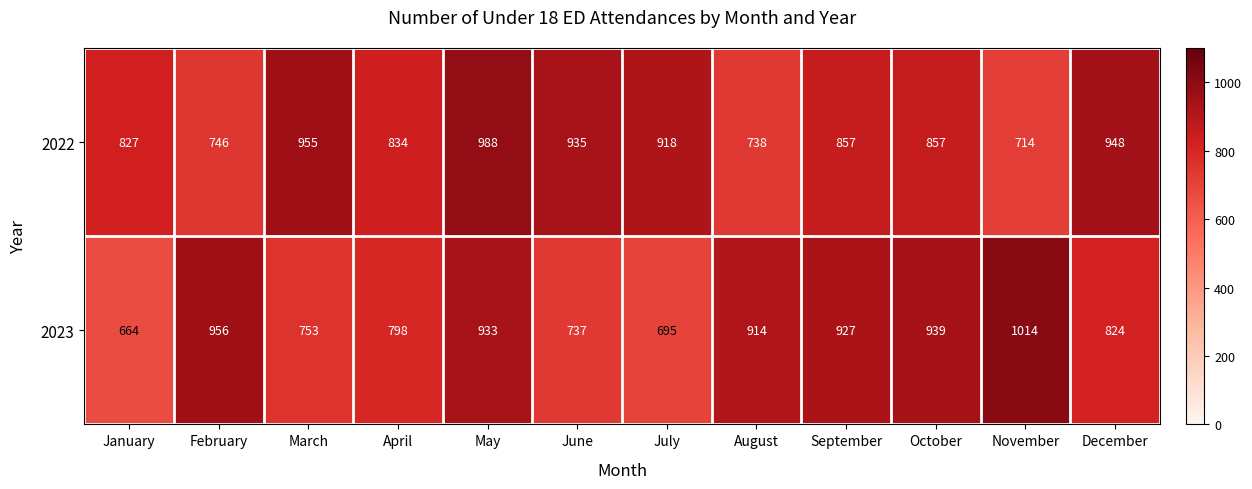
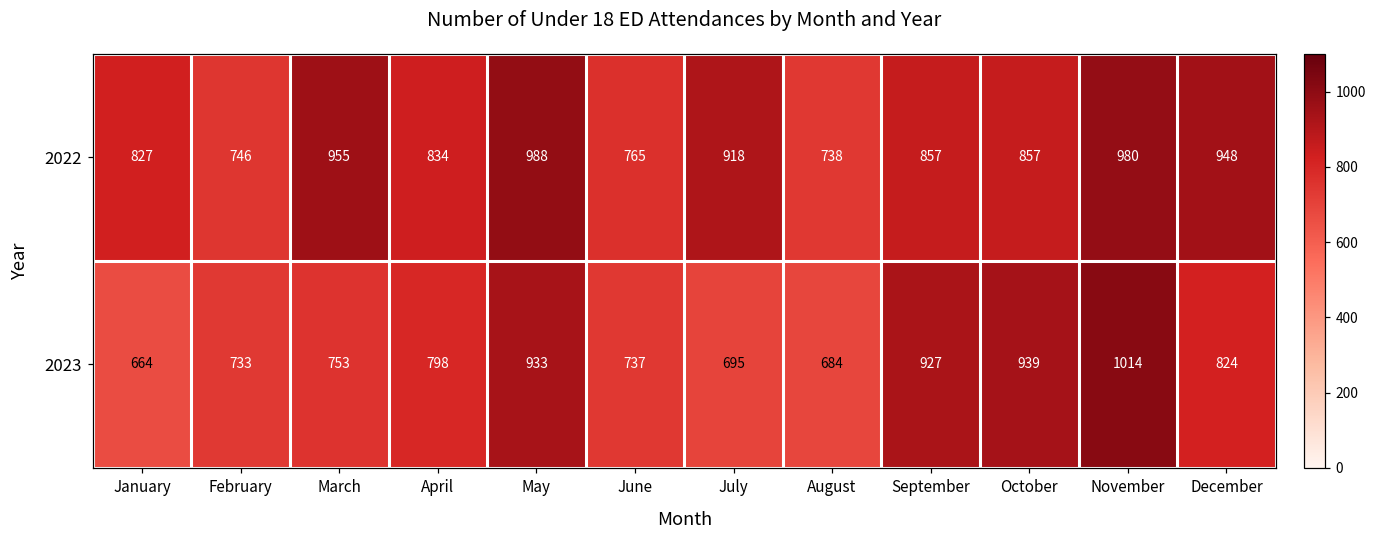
  {
    "2022": {
      "January": 827,
      "February": 746,
      "March": 955,
      "April": 834,
      "May": 988,
-     "June": 935,
+     "June": 765,
      "July": 918,
      "August": 738,
      "September": 857,
      "October": 857,
-     "November": 714,
+     "November": 980,
      "December": 948
    },
    "2023": {
      "January": 664,
-     "February": 956,
+     "February": 733,
      "March": 753,
      "April": 798,
      "May": 933,
      "June": 737,
      "July": 695,
-     "August": 914,
+     "August": 684,
      "September": 927,
      "October": 939,
      "November": 1014,
      "December": 824
    }
  }
